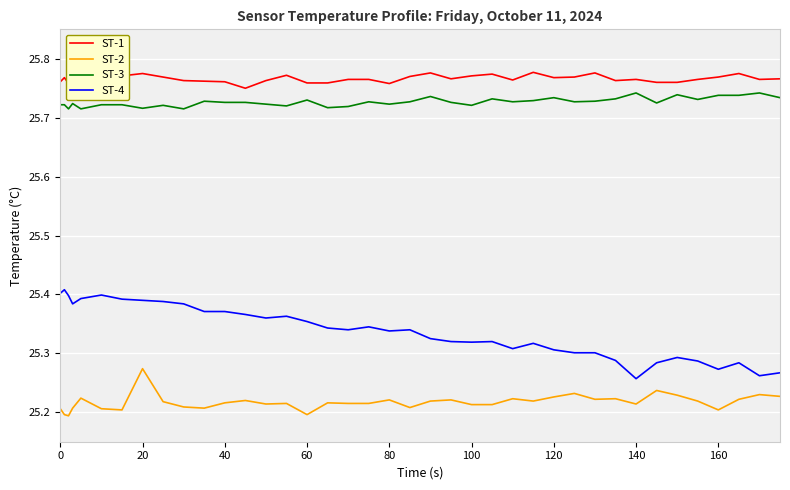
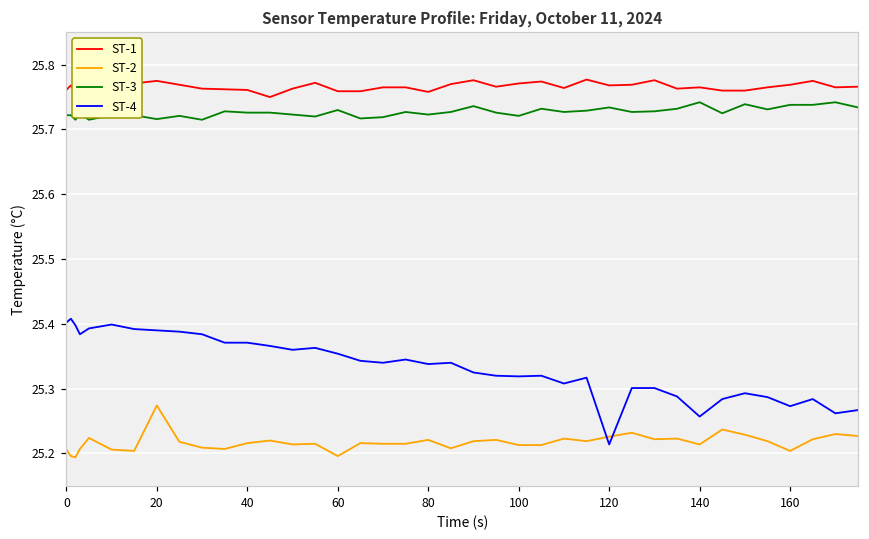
  {
    "ST-1": {
      "0": 25.76,
      "20": 25.78,
      "40": 25.76,
      "60": 25.76,
      "80": 25.76,
      "100": 25.77,
      "120": 25.77,
      "140": 25.77,
      "160": 25.77
    },
    "ST-2": {
      "0": 25.21,
      "20": 25.27,
      "40": 25.22,
      "60": 25.20,
      "80": 25.22,
      "100": 25.21,
      "120": 25.23,
      "140": 25.21,
      "160": 25.20
    },
    "ST-3": {
      "0": 25.72,
      "20": 25.72,
      "40": 25.73,
      "60": 25.73,
      "80": 25.72,
      "100": 25.72,
      "120": 25.73,
      "140": 25.74,
      "160": 25.74
    },
    "ST-4": {
      "0": 25.40,
      "20": 25.39,
      "40": 25.37,
      "60": 25.35,
      "80": 25.34,
      "100": 25.32,
-     "120": 25.31,
+     "120": 25.21,
      "140": 25.26,
      "160": 25.27
    }
  }
